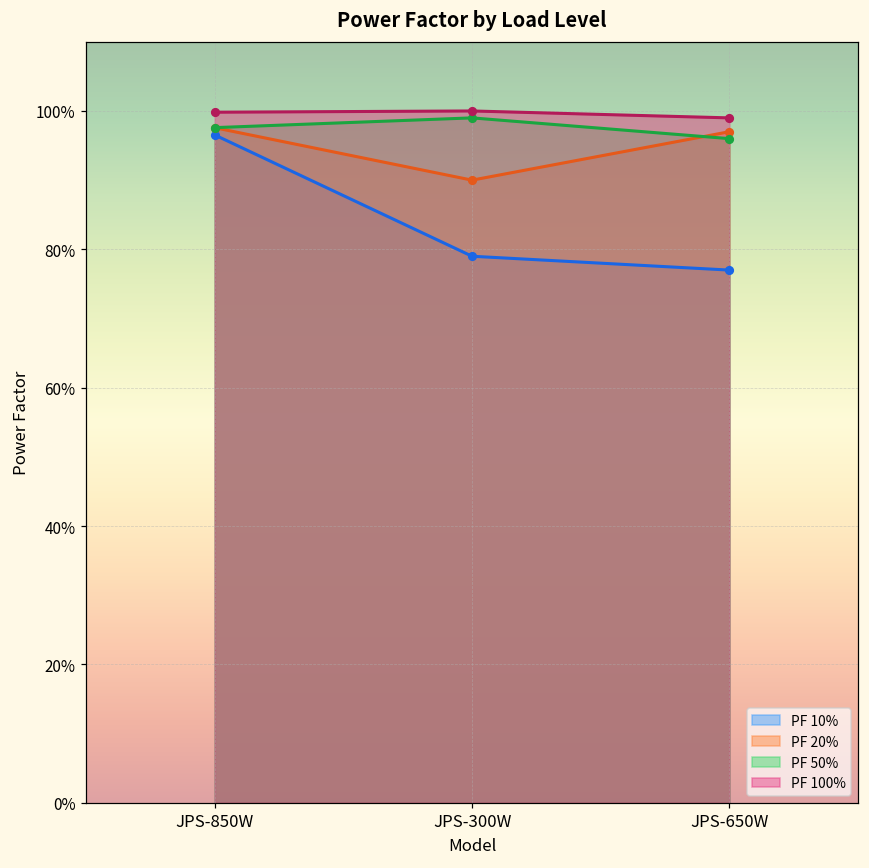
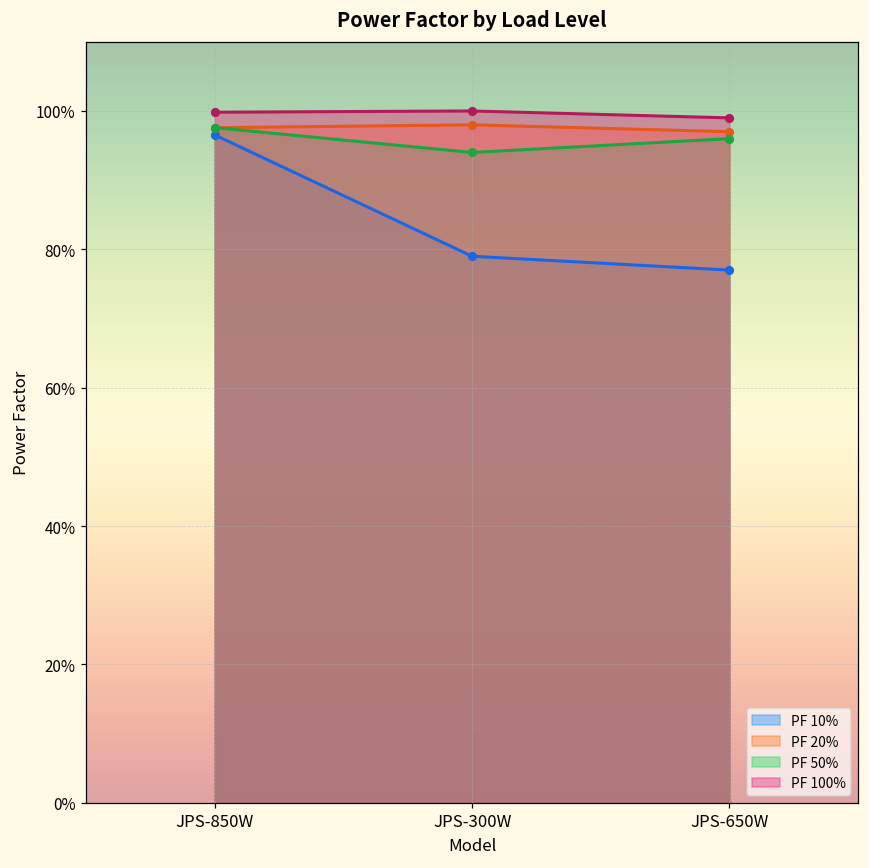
  {
    "PF 10%": {
      "JPS-850W": "97%",
      "JPS-300W": "79%",
      "JPS-650W": "77%"
    },
    "PF 20%": {
-     "JPS-300W": "90%",
+     "JPS-300W": "98%",
      "JPS-650W": "97%"
    },
    "PF 50%": {
-     "JPS-300W": "99%",
+     "JPS-300W": "94%",
      "JPS-650W": "96%"
    },
    "PF 100%": {
      "JPS-850W": "100%",
      "JPS-300W": "100%",
      "JPS-650W": "99%"
    }
  }
